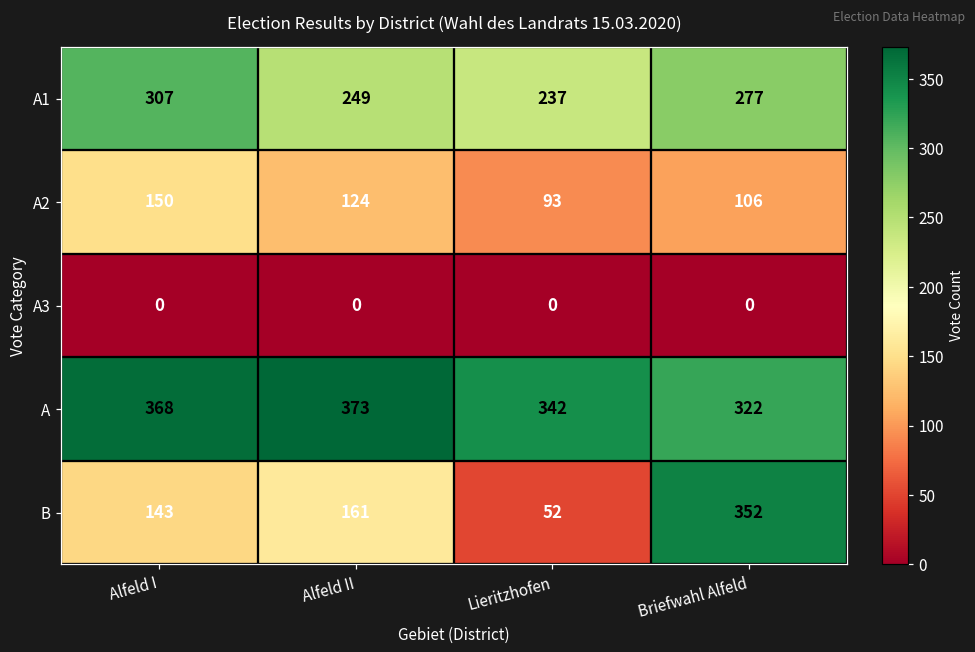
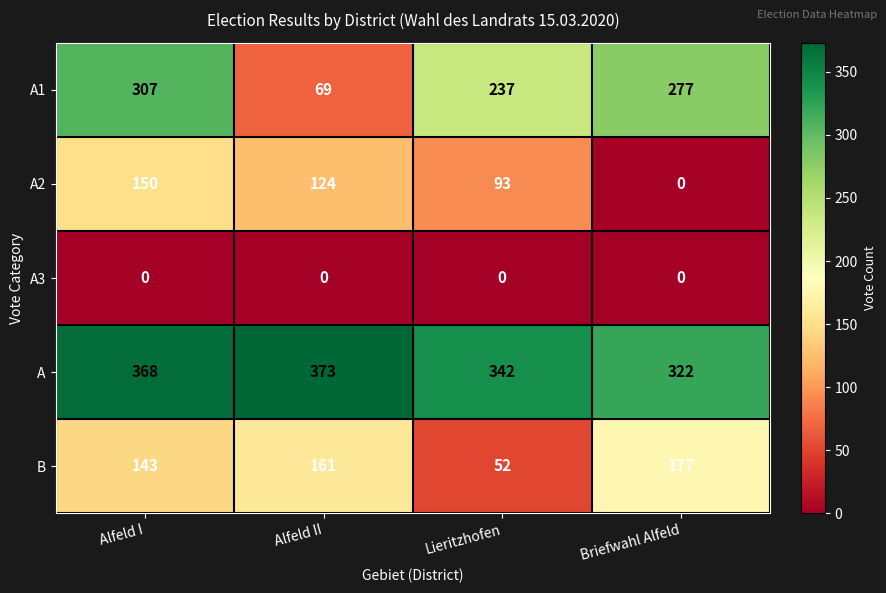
  {
    "A1": {
      "Alfeld I": 307,
-     "Alfeld II": 249,
+     "Alfeld II": 69,
      "Lieritzhofen": 237,
      "Briefwahl Alfeld": 277
    },
    "A2": {
      "Alfeld I": 150,
      "Alfeld II": 124,
      "Lieritzhofen": 93,
-     "Briefwahl Alfeld": 106
+     "Briefwahl Alfeld": 0
    },
    "A3": {
      "Alfeld I": 0,
      "Alfeld II": 0,
      "Lieritzhofen": 0,
      "Briefwahl Alfeld": 0
    },
    "A": {
      "Alfeld I": 368,
      "Alfeld II": 373,
      "Lieritzhofen": 342,
      "Briefwahl Alfeld": 322
    },
    "B": {
      "Alfeld I": 143,
      "Alfeld II": 161,
      "Lieritzhofen": 52,
-     "Briefwahl Alfeld": 352
+     "Briefwahl Alfeld": 177
    }
  }
